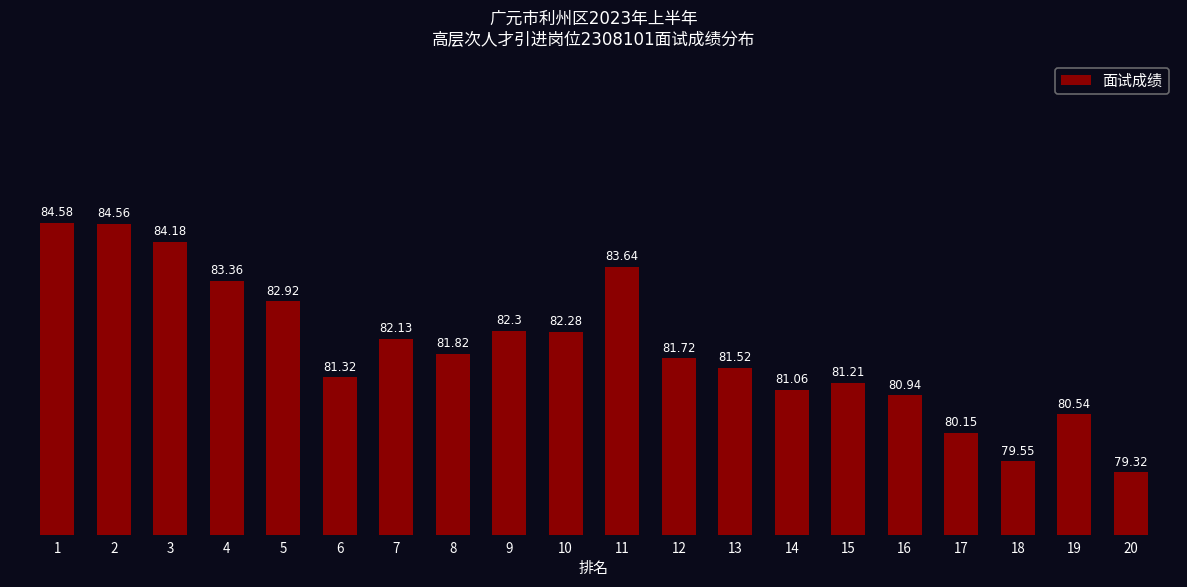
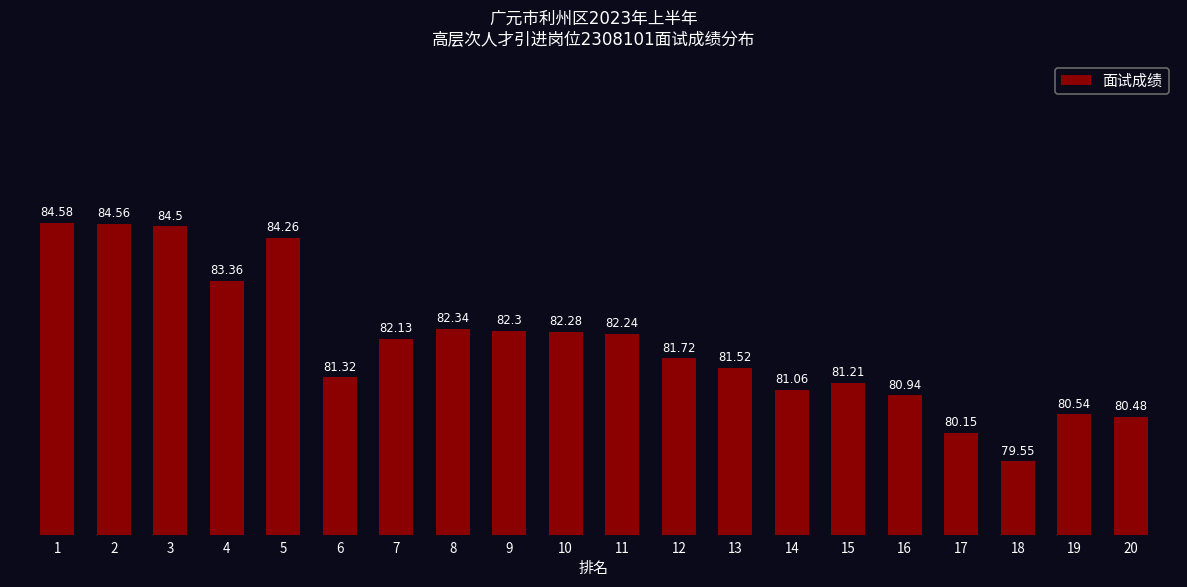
  {
    "1": 84.58,
    "2": 84.56,
-   "3": 84.18,
+   "3": 84.5,
    "4": 83.36,
-   "5": 82.92,
+   "5": 84.26,
    "6": 81.32,
    "7": 82.13,
-   "8": 81.82,
+   "8": 82.34,
    "9": 82.3,
    "10": 82.28,
-   "11": 83.64,
+   "11": 82.24,
    "12": 81.72,
    "13": 81.52,
    "14": 81.06,
    "15": 81.21,
    "16": 80.94,
    "17": 80.15,
    "18": 79.55,
    "19": 80.54,
-   "20": 79.32
+   "20": 80.48
  }
